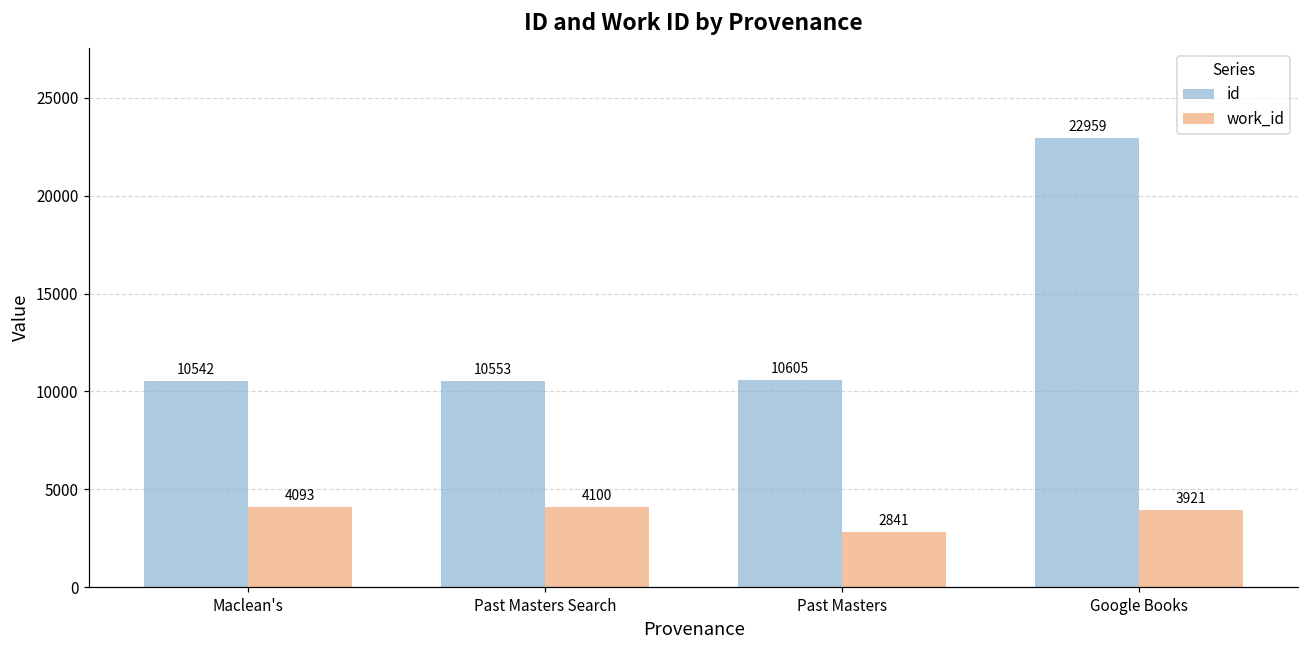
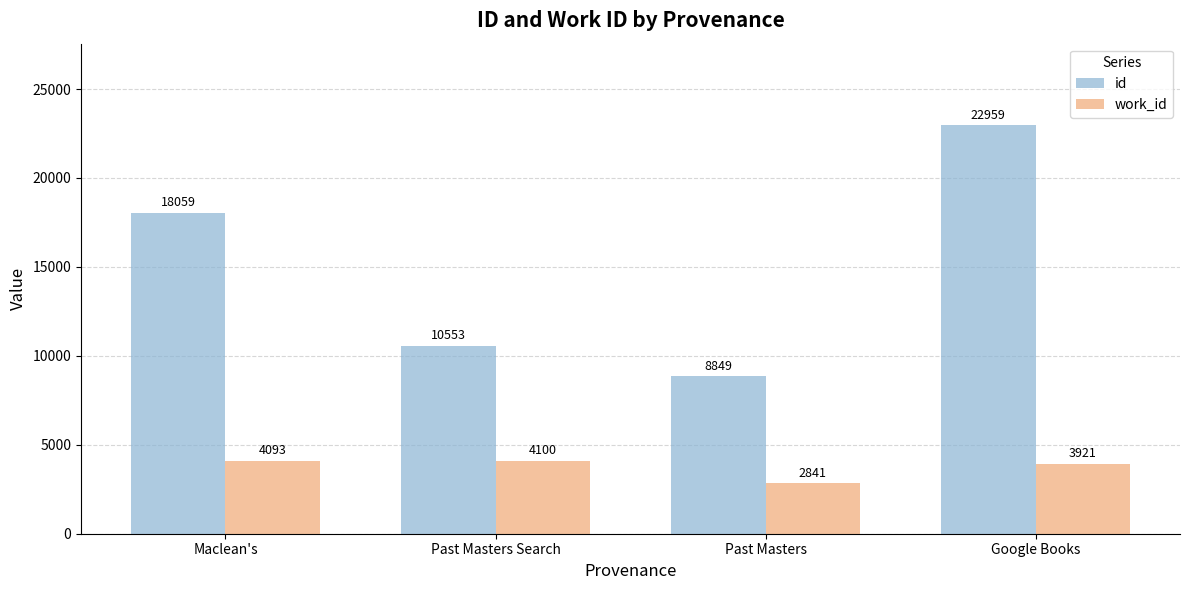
  {
    "id": {
-     "Maclean's": 10542,
+     "Maclean's": 18059,
      "Past Masters Search": 10553,
-     "Past Masters": 10605,
+     "Past Masters": 8849,
      "Google Books": 22959
    },
    "work_id": {
      "Maclean's": 4093,
      "Past Masters Search": 4100,
      "Past Masters": 2841,
      "Google Books": 3921
    }
  }
